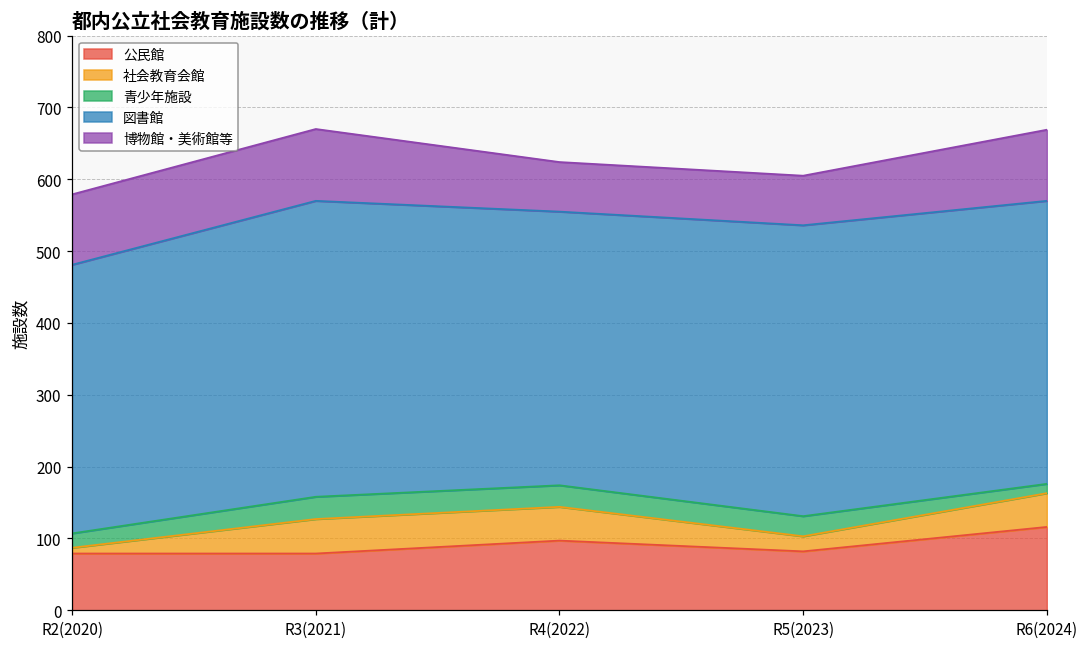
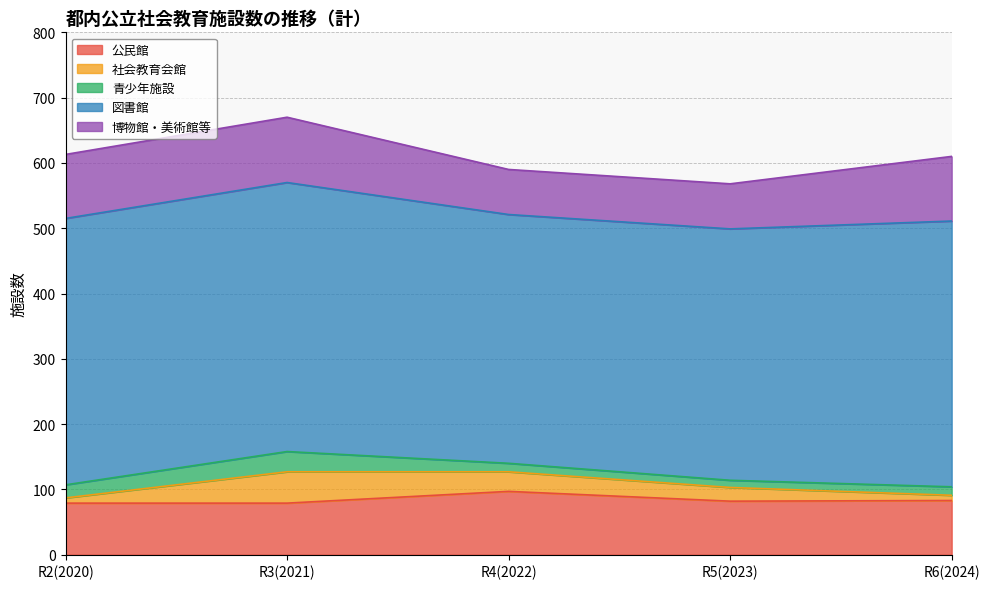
  {
    "公民館": {
      "R2(2020)": 80,
      "R3(2021)": 80,
      "R4(2022)": 100,
      "R5(2023)": 80,
-     "R6(2024)": 120
+     "R6(2024)": 80
    },
    "社会教育会館": {
      "R2(2020)": 10,
      "R3(2021)": 50,
-     "R4(2022)": 50,
+     "R4(2022)": 30,
      "R5(2023)": 20,
-     "R6(2024)": 50
+     "R6(2024)": 10
    },
    "青少年施設": {
      "R2(2020)": 20,
      "R3(2021)": 30,
-     "R4(2022)": 30,
-     "R5(2023)": 30,
+     "R4(2022)": 10,
+     "R5(2023)": 10,
      "R6(2024)": 10
    },
    "図書館": {
-     "R2(2020)": 370,
+     "R2(2020)": 410,
      "R3(2021)": 410,
      "R4(2022)": 380,
-     "R5(2023)": 410,
-     "R6(2024)": 390
+     "R5(2023)": 390,
+     "R6(2024)": 410
    },
    "博物館・美術館等": {
      "R2(2020)": 100,
      "R3(2021)": 100,
      "R4(2022)": 70,
      "R5(2023)": 70,
      "R6(2024)": 100
    }
  }
